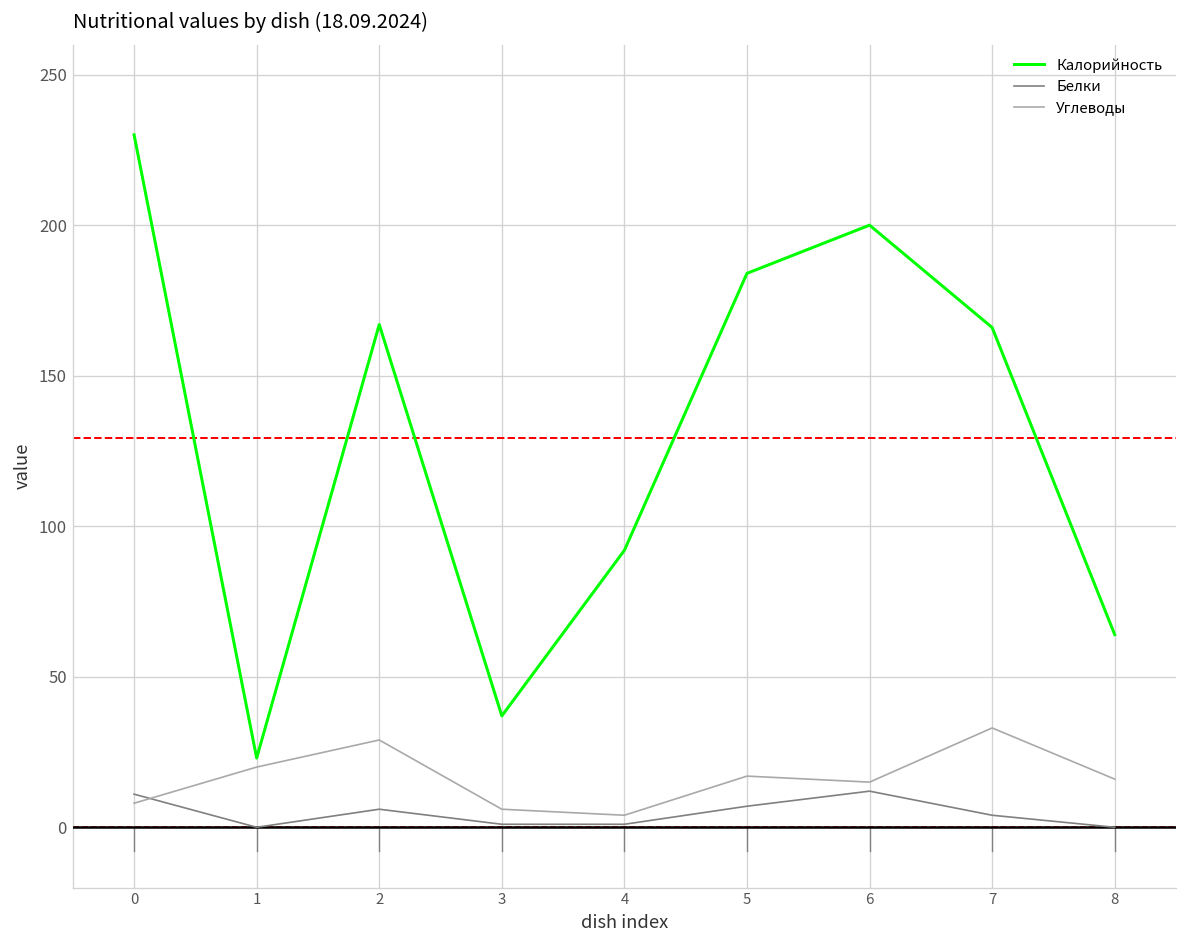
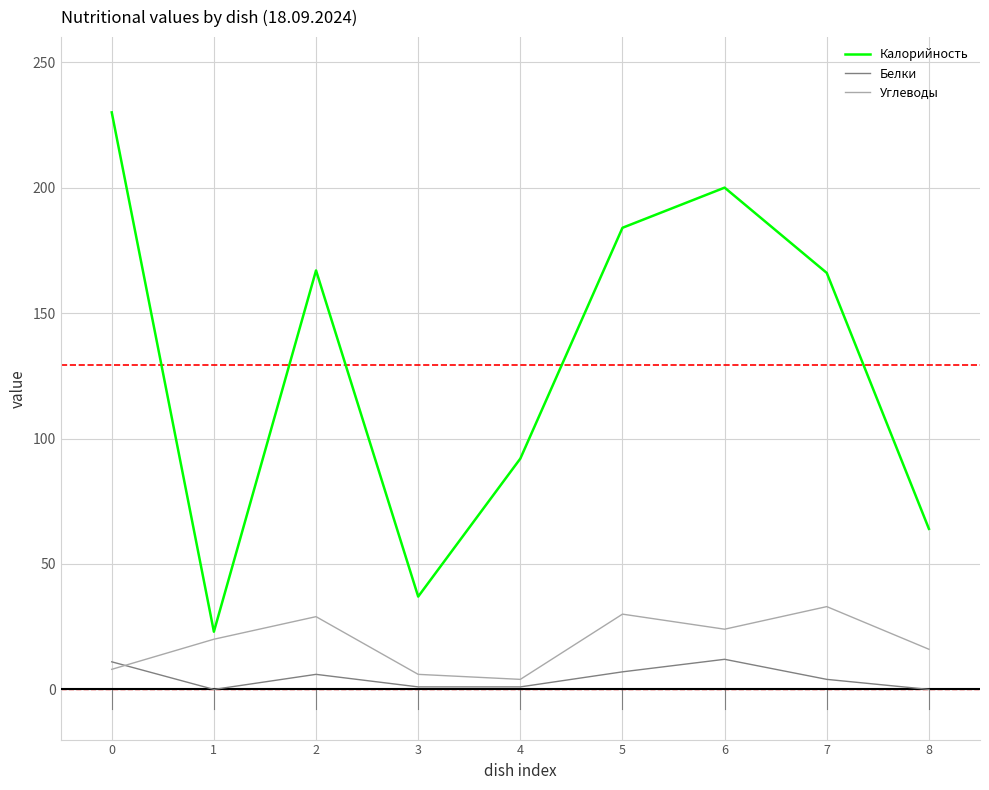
  {
    "Калорийность": {
      "0": 230,
      "1": 23,
      "2": 167,
      "3": 37,
      "4": 92,
      "5": 184,
      "6": 200,
      "7": 166,
      "8": 64
    },
    "Углеводы": {
      "0": 8,
      "1": 20,
      "2": 29,
      "3": 6,
      "4": 4,
-     "5": 17,
-     "6": 15,
+     "5": 30,
+     "6": 24,
      "7": 33,
      "8": 16
    }
  }
